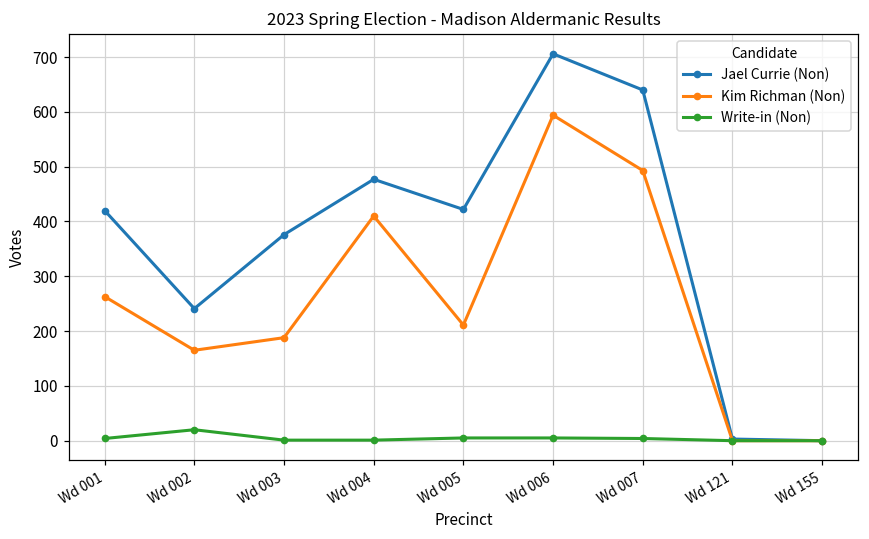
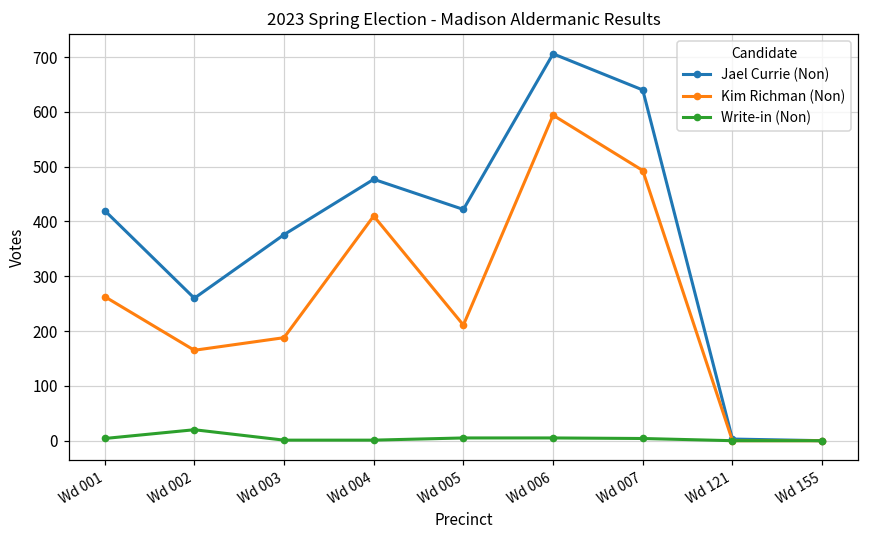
  {
    "Jael Currie (Non)": {
      "Wd 001": 420,
-     "Wd 002": 240,
+     "Wd 002": 260,
      "Wd 003": 380,
      "Wd 004": 480,
      "Wd 005": 420,
      "Wd 006": 710,
      "Wd 007": 640
    },
    "Kim Richman (Non)": {
      "Wd 001": 260,
      "Wd 002": 170,
      "Wd 003": 190,
      "Wd 004": 410,
      "Wd 005": 210,
      "Wd 006": 590,
      "Wd 007": 490
    },
    "Write-in (Non)": {
      "Wd 001": 0,
      "Wd 002": 20,
      "Wd 003": 0,
      "Wd 004": 0,
      "Wd 005": 10,
      "Wd 006": 10,
      "Wd 007": 0
    }
  }
